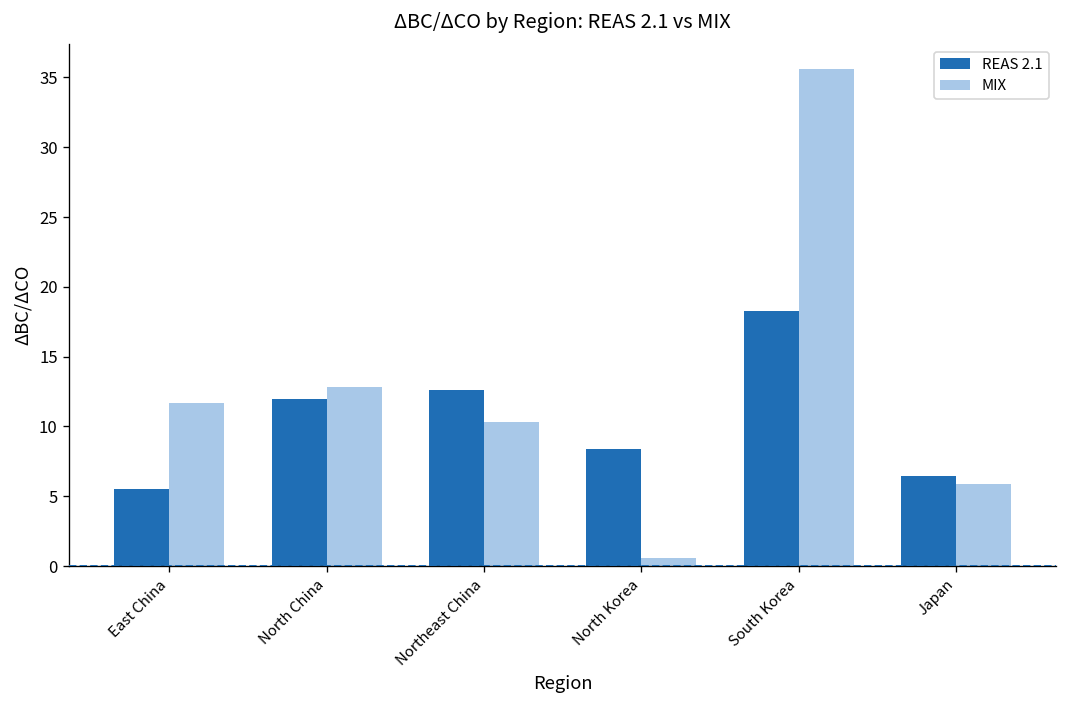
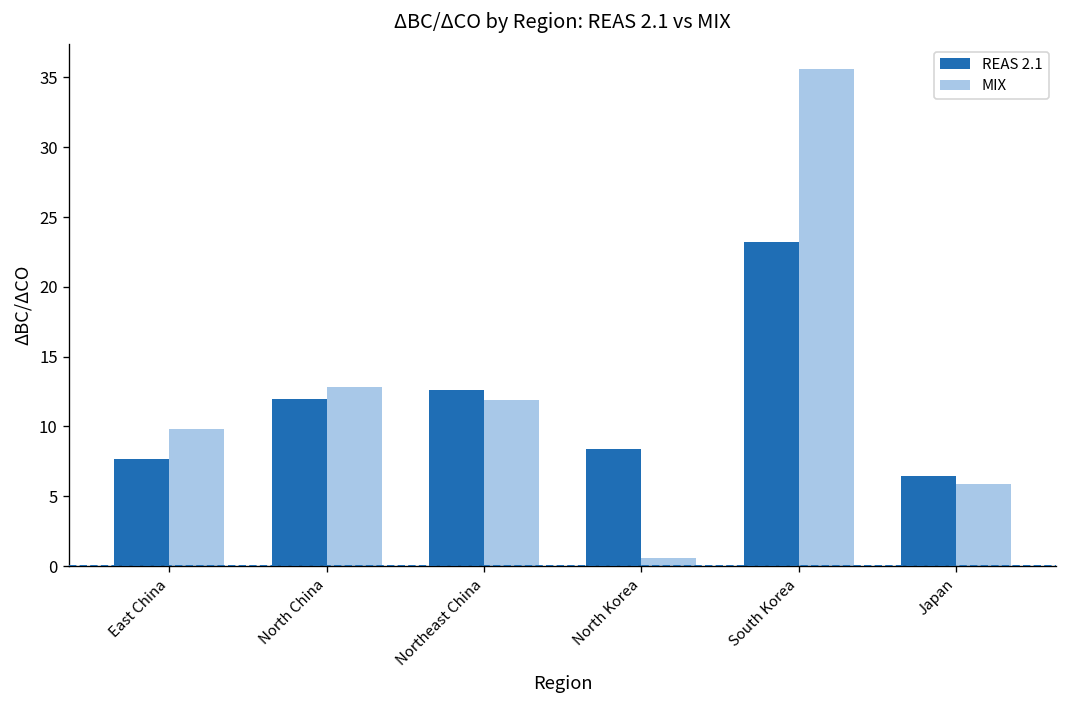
  {
    "REAS 2.1": {
-     "East China": 5.5,
+     "East China": 7.7,
      "North China": 12.0,
      "Northeast China": 12.6,
      "North Korea": 8.4,
-     "South Korea": 18.3,
+     "South Korea": 23.2,
      "Japan": 6.5
    },
    "MIX": {
-     "East China": 11.7,
+     "East China": 9.8,
      "North China": 12.8,
-     "Northeast China": 10.3,
+     "Northeast China": 11.9,
      "North Korea": 0.6,
      "South Korea": 35.6,
      "Japan": 5.9
    }
  }
